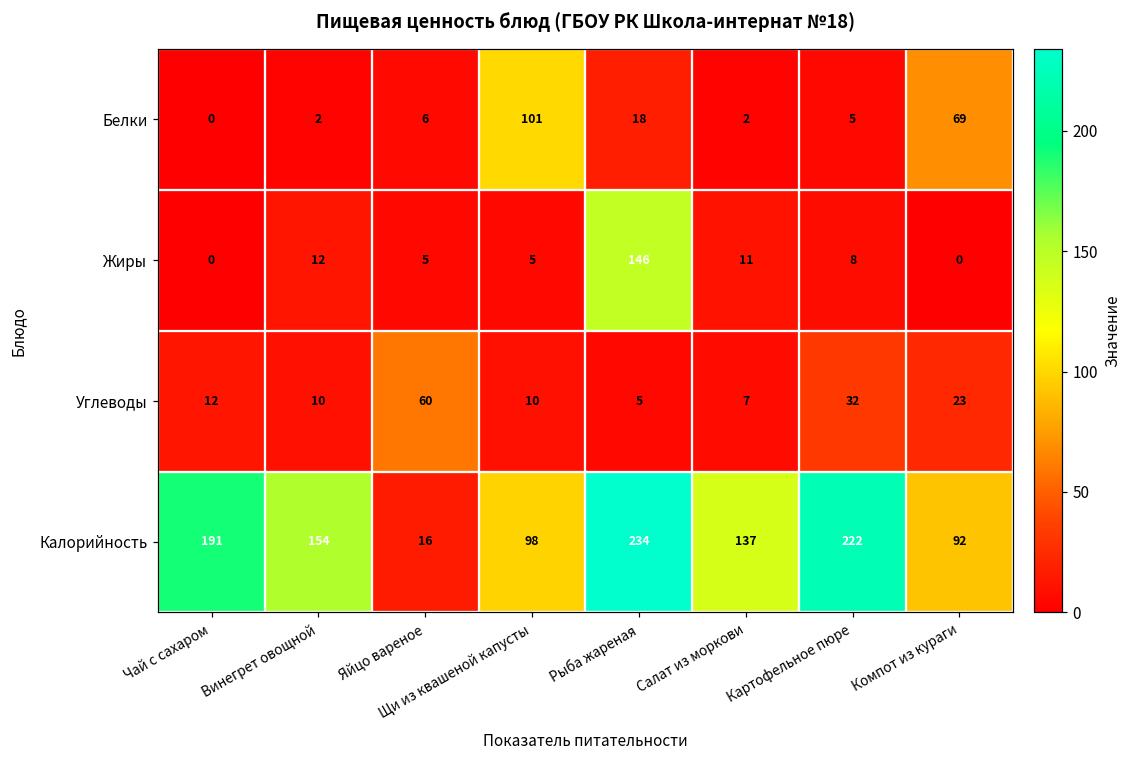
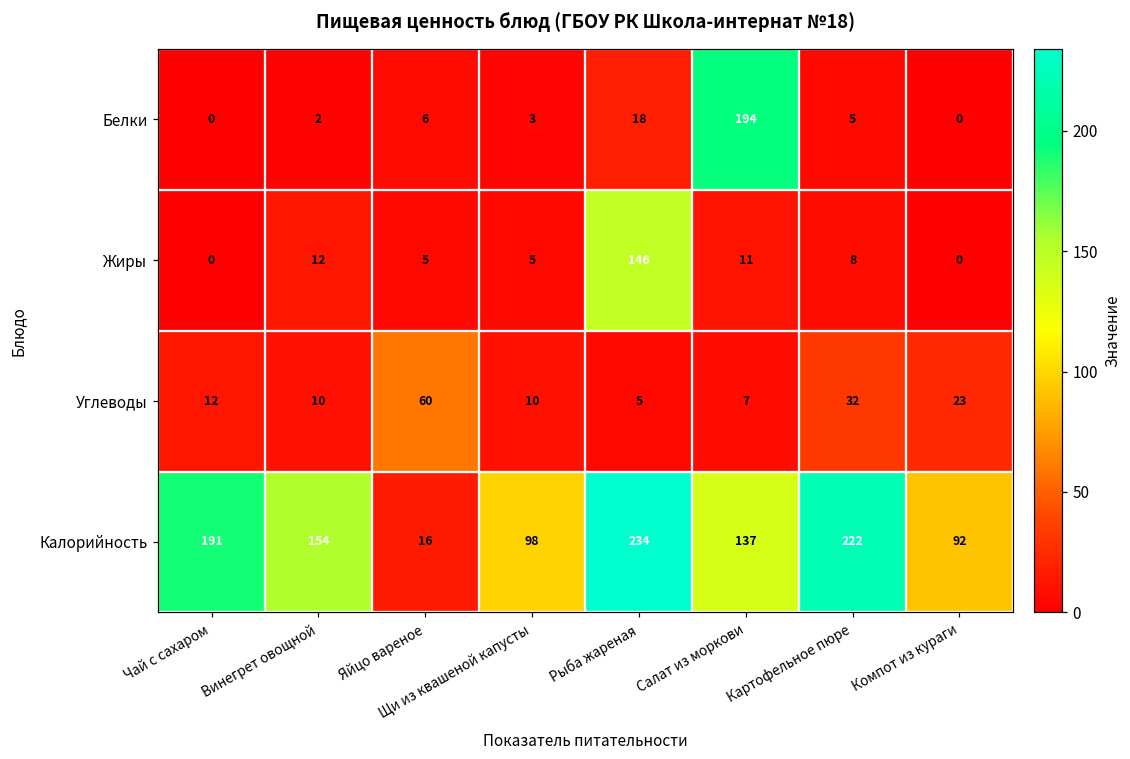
  {
    "Белки": {
      "Чай с сахаром": 0,
      "Винегрет овощной": 2,
      "Яйцо вареное": 6,
-     "Щи из квашеной капусты": 101,
+     "Щи из квашеной капусты": 3,
      "Рыба жареная": 18,
-     "Салат из моркови": 2,
+     "Салат из моркови": 194,
      "Картофельное пюре": 5,
-     "Компот из кураги": 69
+     "Компот из кураги": 0
    },
    "Жиры": {
      "Чай с сахаром": 0,
      "Винегрет овощной": 12,
      "Яйцо вареное": 5,
      "Щи из квашеной капусты": 5,
      "Рыба жареная": 146,
      "Салат из моркови": 11,
      "Картофельное пюре": 8,
      "Компот из кураги": 0
    },
    "Углеводы": {
      "Чай с сахаром": 12,
      "Винегрет овощной": 10,
      "Яйцо вареное": 60,
      "Щи из квашеной капусты": 10,
      "Рыба жареная": 5,
      "Салат из моркови": 7,
      "Картофельное пюре": 32,
      "Компот из кураги": 23
    },
    "Калорийность": {
      "Чай с сахаром": 191,
      "Винегрет овощной": 154,
      "Яйцо вареное": 16,
      "Щи из квашеной капусты": 98,
      "Рыба жареная": 234,
      "Салат из моркови": 137,
      "Картофельное пюре": 222,
      "Компот из кураги": 92
    }
  }
